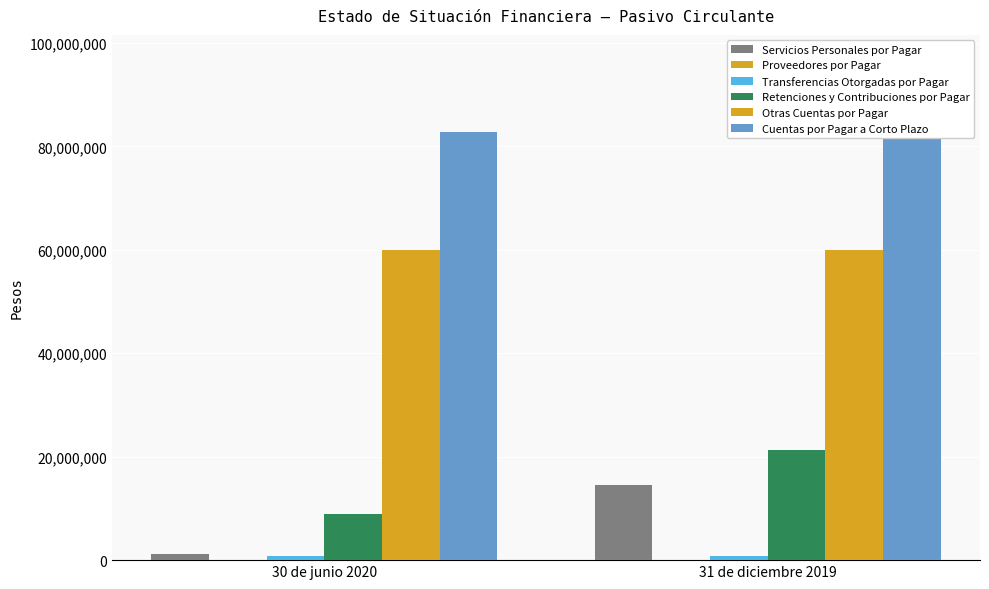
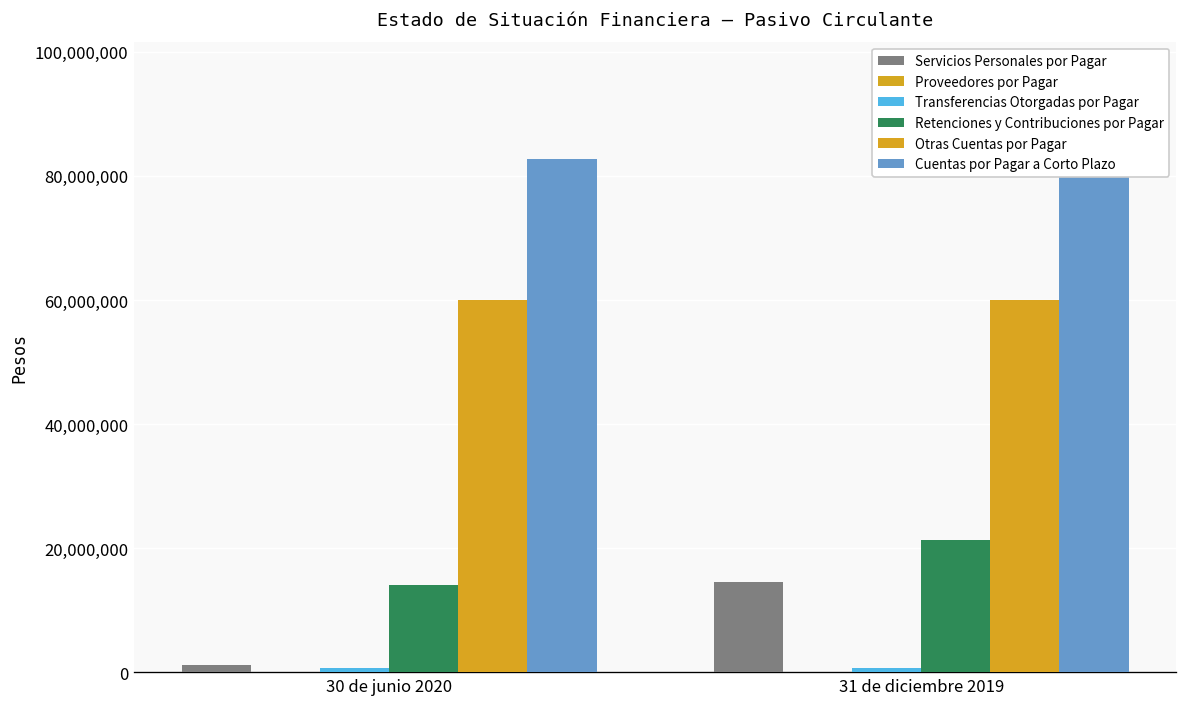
  {
    "Servicios Personales por Pagar": {
      "30 de junio 2020": "1,000,000",
      "31 de diciembre 2019": "15,000,000"
    },
    "Retenciones y Contribuciones por Pagar": {
-     "30 de junio 2020": "9,000,000",
+     "30 de junio 2020": "14,000,000",
      "31 de diciembre 2019": "21,000,000"
    }
  }
